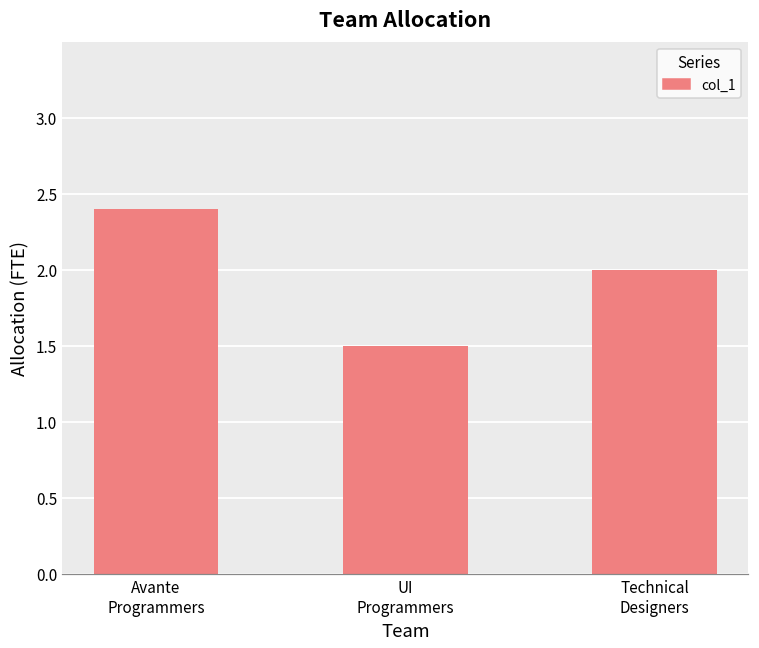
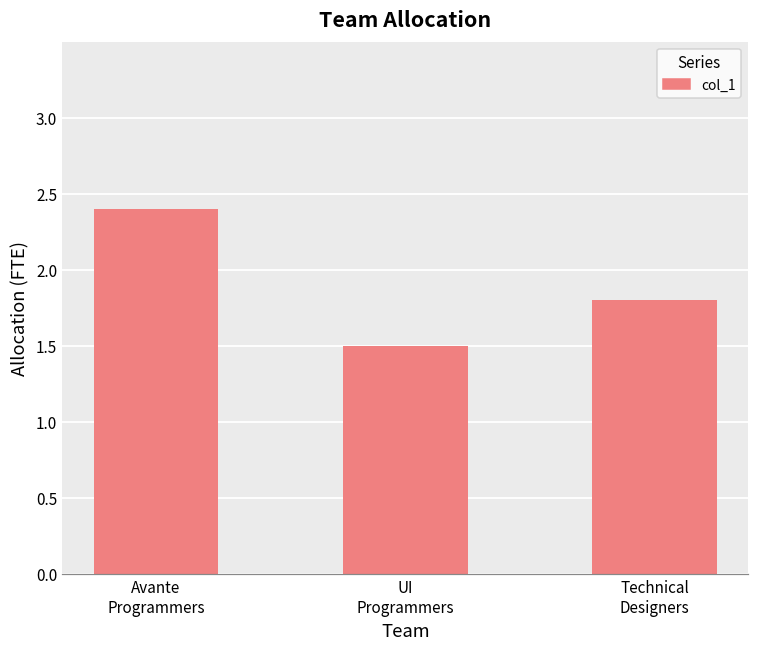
  {
    "Avante Programmers": 2.4,
    "UI Programmers": 1.5,
-   "Technical Designers": 2.0
+   "Technical Designers": 1.8
  }
